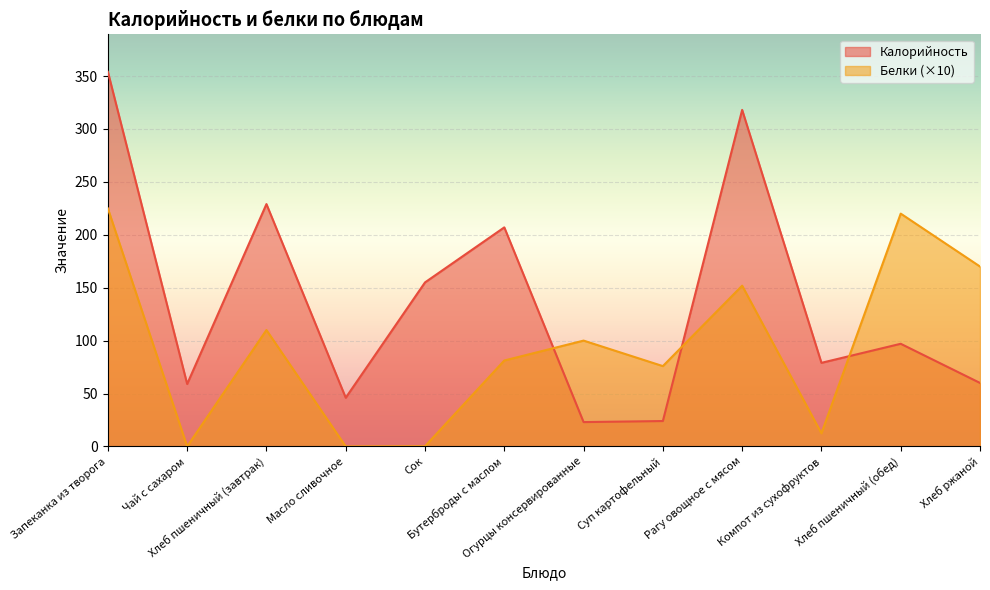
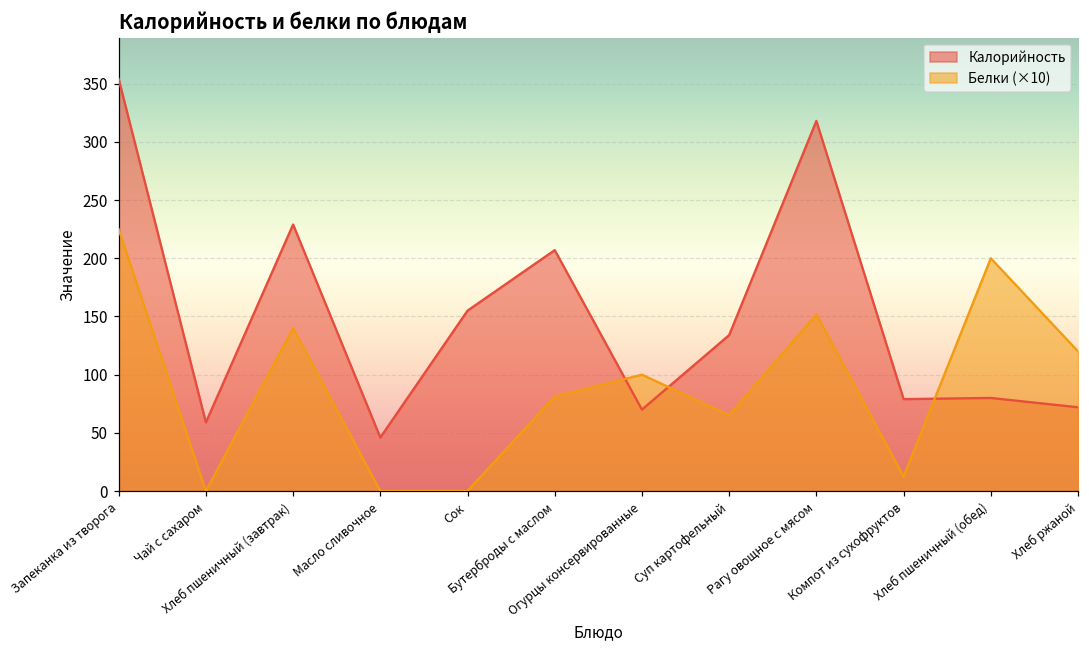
  {
    "Калорийность": {
      "Запеканка из творога": 354,
      "Чай с сахаром": 59,
      "Хлеб пшеничный (завтрак)": 229,
      "Масло сливочное": 46,
      "Сок": 155,
      "Бутерброды с маслом": 207,
-     "Огурцы консервированные": 23,
-     "Суп картофельный": 24,
+     "Огурцы консервированные": 70,
+     "Суп картофельный": 134,
      "Рагу овощное с мясом": 318,
      "Компот из сухофруктов": 79,
-     "Хлеб пшеничный (обед)": 97,
-     "Хлеб ржаной": 60
+     "Хлеб пшеничный (обед)": 80,
+     "Хлеб ржаной": 72
    },
    "Белки (×10)": {
      "Запеканка из творога": 225,
      "Чай с сахаром": 0,
-     "Хлеб пшеничный (завтрак)": 110,
+     "Хлеб пшеничный (завтрак)": 140,
      "Масло сливочное": 0,
      "Сок": 0,
      "Бутерброды с маслом": 81,
      "Огурцы консервированные": 100,
-     "Суп картофельный": 76,
+     "Суп картофельный": 65,
      "Рагу овощное с мясом": 152,
      "Компот из сухофруктов": 12,
-     "Хлеб пшеничный (обед)": 220,
-     "Хлеб ржаной": 170
+     "Хлеб пшеничный (обед)": 200,
+     "Хлеб ржаной": 120
    }
  }
